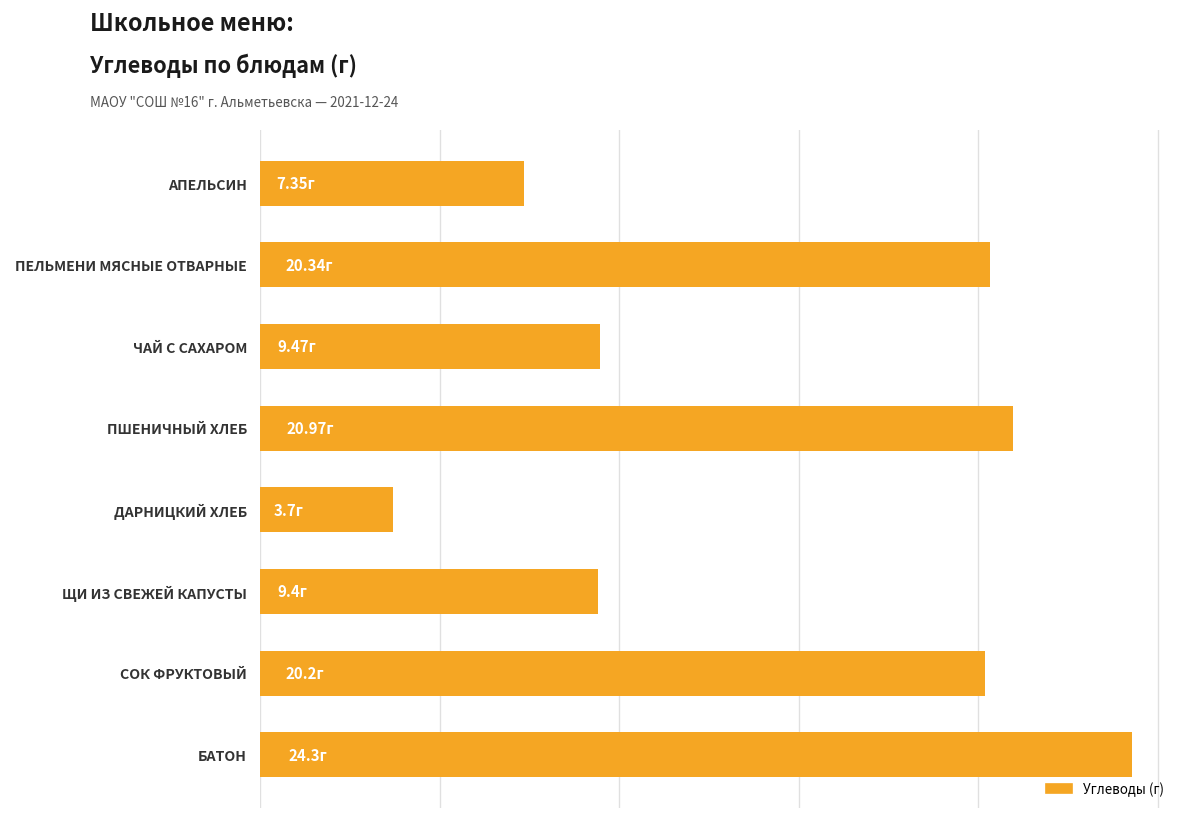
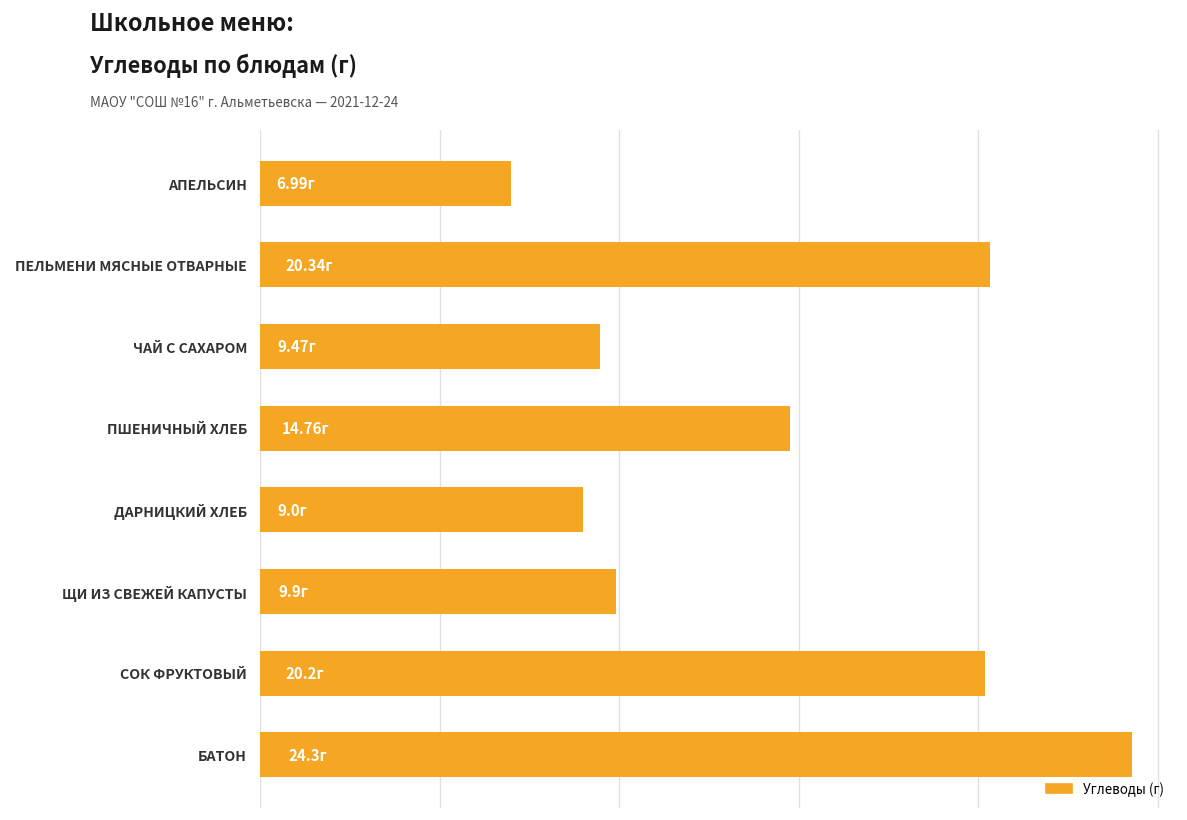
  {
-   "АПЕЛЬСИН": "7.35г",
+   "АПЕЛЬСИН": "6.99г",
    "ПЕЛЬМЕНИ МЯСНЫЕ ОТВАРНЫЕ": "20.34г",
    "ЧАЙ С САХАРОМ": "9.47г",
-   "ПШЕНИЧНЫЙ ХЛЕБ": "20.97г",
-   "ДАРНИЦКИЙ ХЛЕБ": "3.7г",
-   "ЩИ ИЗ СВЕЖЕЙ КАПУСТЫ": "9.4г",
+   "ПШЕНИЧНЫЙ ХЛЕБ": "14.76г",
+   "ДАРНИЦКИЙ ХЛЕБ": "9.0г",
+   "ЩИ ИЗ СВЕЖЕЙ КАПУСТЫ": "9.9г",
    "СОК ФРУКТОВЫЙ": "20.2г",
    "БАТОН": "24.3г"
  }
